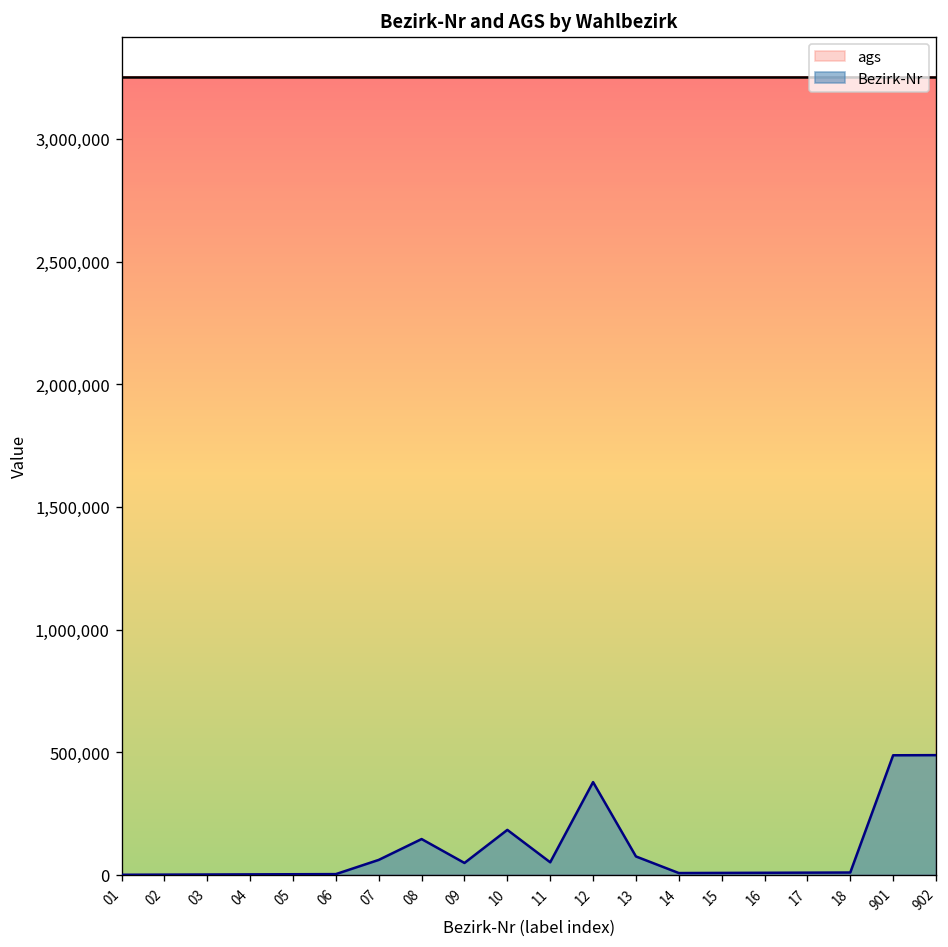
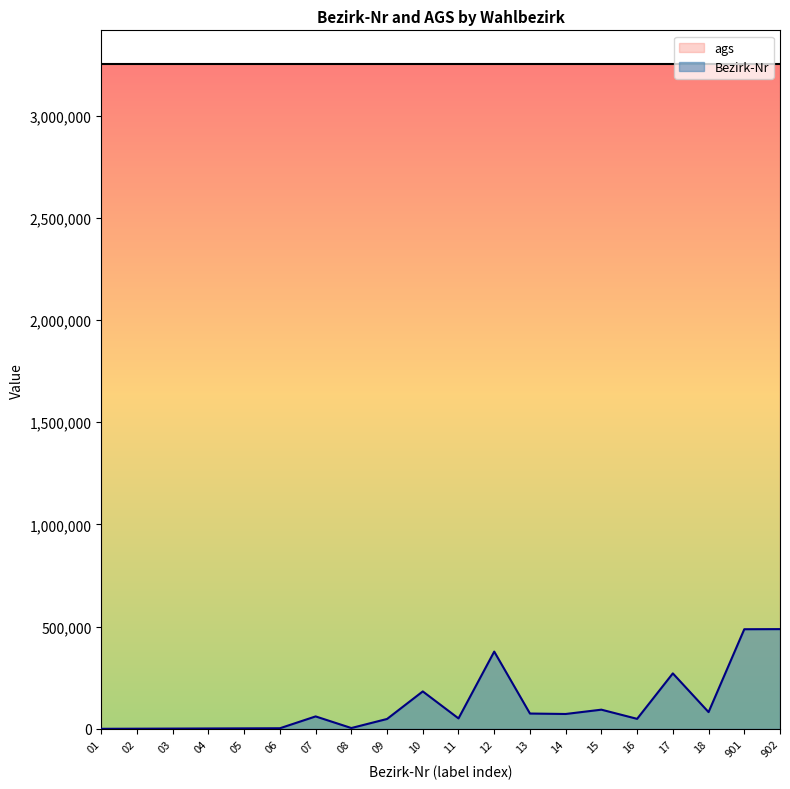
  {
    "ags": {
      "01": "3,250,000",
      "02": "3,250,000",
      "03": "3,250,000",
      "04": "3,250,000",
      "05": "3,250,000",
      "06": "3,250,000",
      "07": "3,250,000",
      "08": "3,250,000",
      "09": "3,250,000",
      "10": "3,250,000",
      "11": "3,250,000",
      "12": "3,250,000",
      "13": "3,250,000",
      "14": "3,250,000",
      "15": "3,250,000",
      "16": "3,250,000",
      "17": "3,250,000",
      "902": "3,250,000"
    },
    "Bezirk-Nr": {
      "01": "0",
      "02": "0",
      "03": "0",
      "04": "0",
      "05": "0",
      "06": "0",
      "07": "60,000",
-     "08": "150,000",
+     "08": "0",
      "09": "50,000",
      "10": "180,000",
      "11": "50,000",
      "12": "380,000",
      "13": "80,000",
-     "14": "10,000",
-     "15": "10,000",
-     "16": "10,000",
-     "17": "10,000",
-     "18": "10,000",
+     "14": "70,000",
+     "15": "90,000",
+     "16": "50,000",
+     "17": "270,000",
+     "18": "80,000",
      "901": "490,000",
      "902": "490,000"
    }
  }
